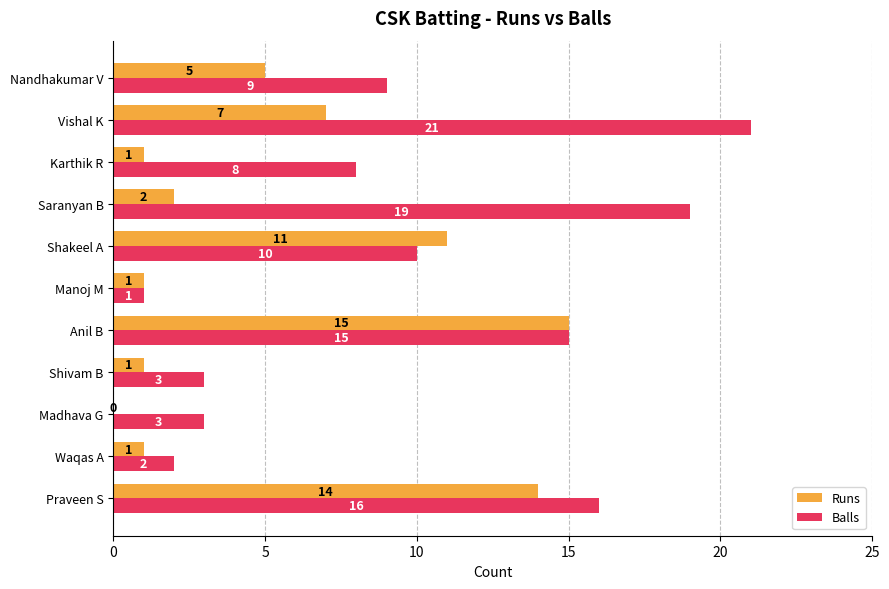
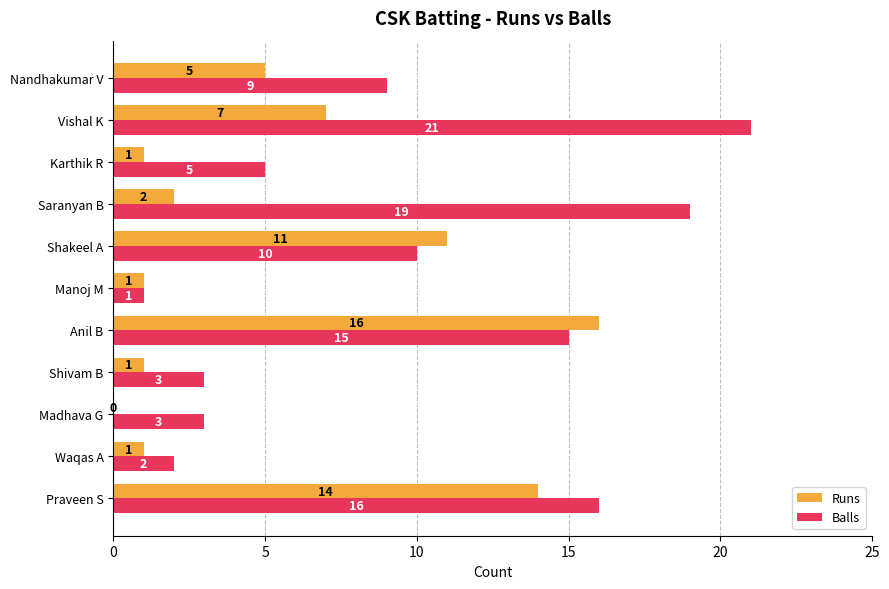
  {
    "Runs": {
      "Nandhakumar V": 5,
      "Vishal K": 7,
      "Karthik R": 1,
      "Saranyan B": 2,
      "Shakeel A": 11,
      "Manoj M": 1,
-     "Anil B": 15,
+     "Anil B": 16,
      "Shivam B": 1,
      "Madhava G": 0,
      "Waqas A": 1,
      "Praveen S": 14
    },
    "Balls": {
      "Nandhakumar V": 9,
      "Vishal K": 21,
-     "Karthik R": 8,
+     "Karthik R": 5,
      "Saranyan B": 19,
      "Shakeel A": 10,
      "Manoj M": 1,
      "Anil B": 15,
      "Shivam B": 3,
      "Madhava G": 3,
      "Waqas A": 2,
      "Praveen S": 16
    }
  }
